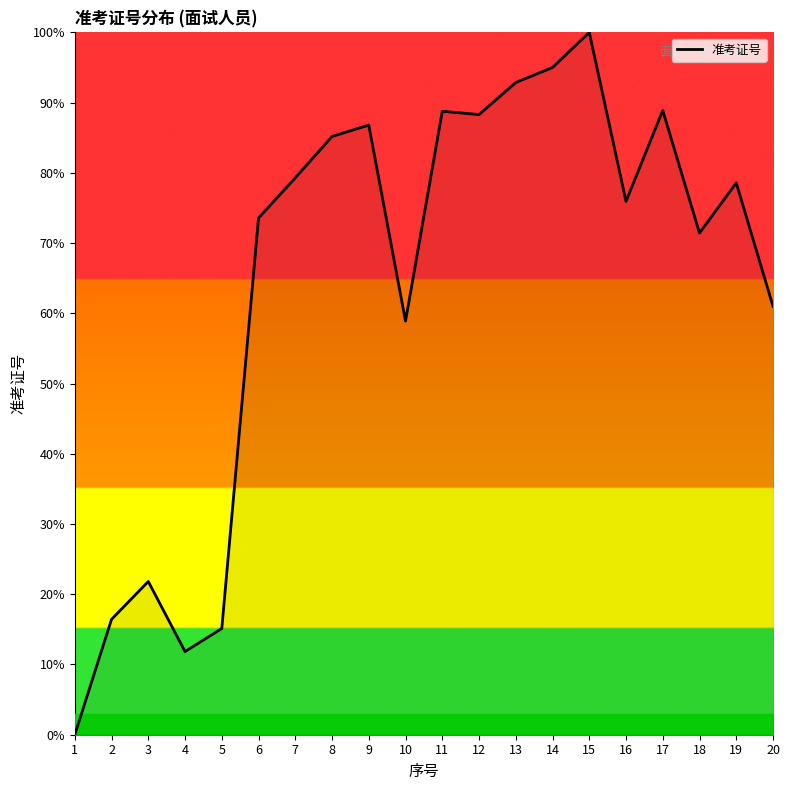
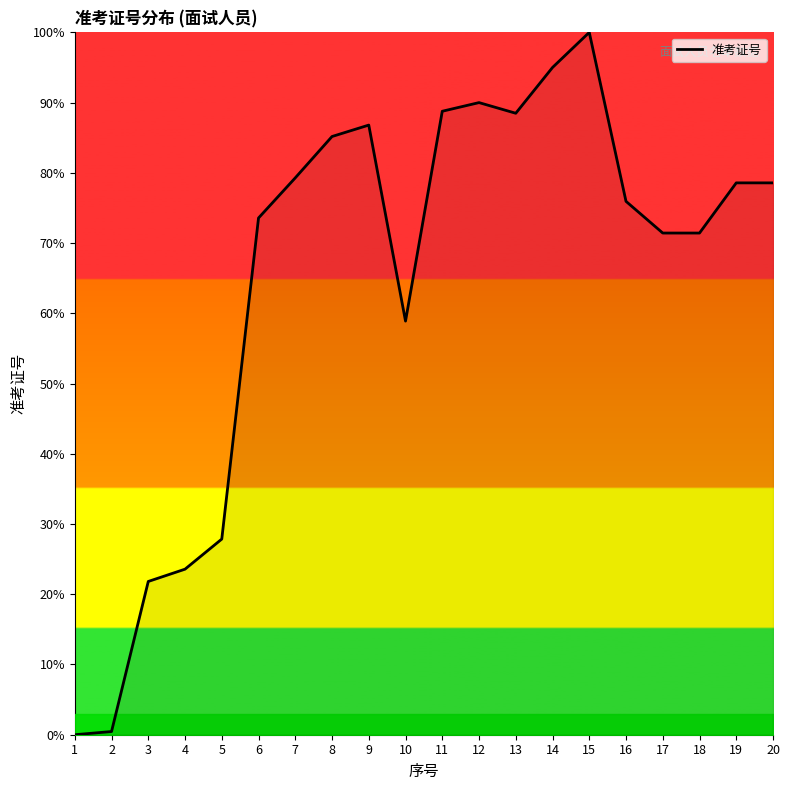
  {
    "准考证号": {
      "1": "0%",
-     "2": "16%",
+     "2": "0%",
      "3": "22%",
-     "4": "12%",
-     "5": "15%",
+     "4": "24%",
+     "5": "28%",
      "6": "74%",
      "7": "79%",
      "8": "85%",
      "9": "87%",
      "10": "59%",
      "11": "89%",
-     "12": "88%",
-     "13": "93%",
+     "12": "90%",
+     "13": "88%",
      "14": "95%",
      "15": "100%",
      "16": "76%",
-     "17": "89%",
+     "17": "71%",
      "18": "71%",
      "19": "79%",
-     "20": "61%"
+     "20": "79%"
    }
  }
